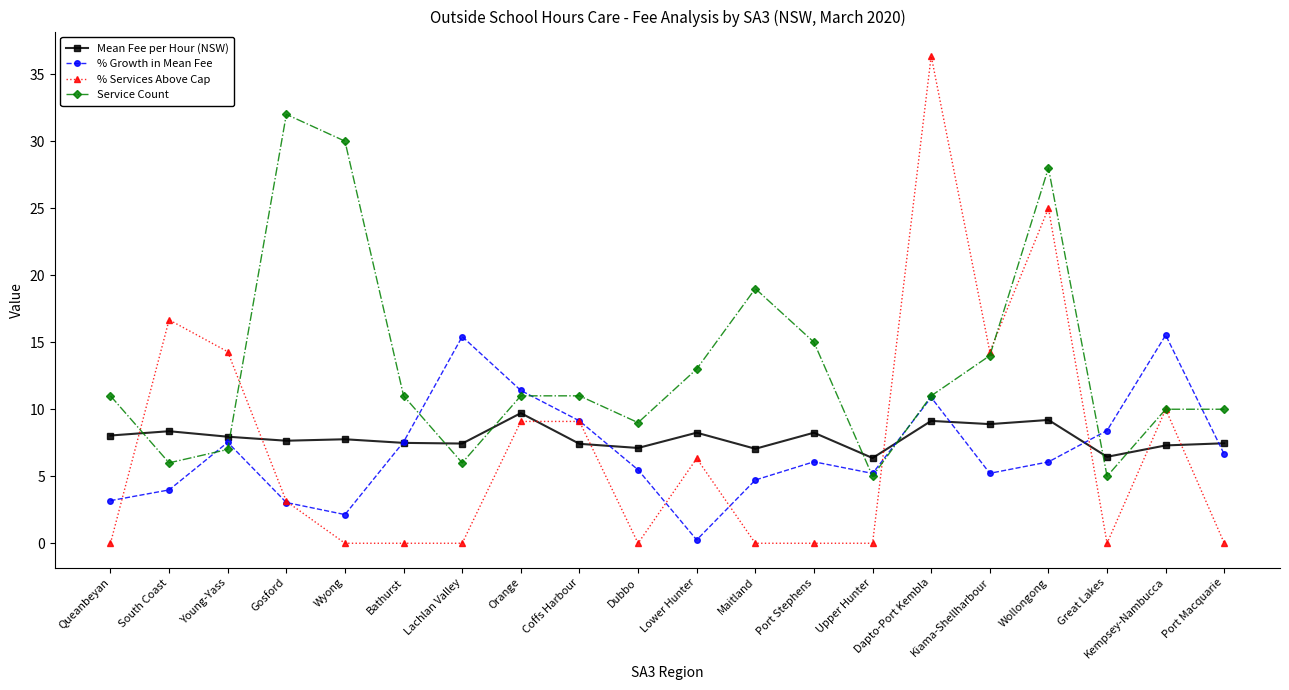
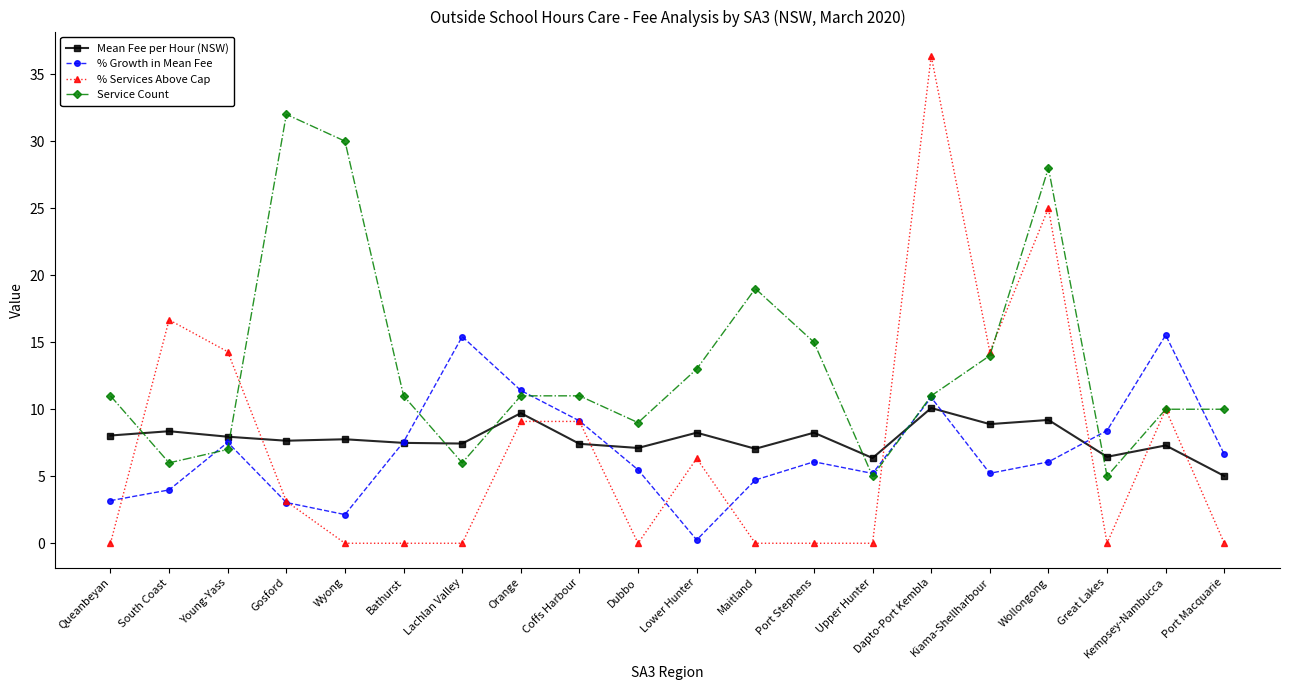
  {
    "Mean Fee per Hour (NSW)": {
      "Queanbeyan": 8.0,
      "South Coast": 8.4,
      "Young-Yass": 8.0,
      "Gosford": 7.7,
      "Wyong": 7.8,
      "Lachlan Valley": 7.4,
      "Orange": 9.7,
      "Coffs Harbour": 7.4,
      "Dubbo": 7.1,
      "Lower Hunter": 8.3,
      "Maitland": 7.1,
      "Port Stephens": 8.3,
      "Upper Hunter": 6.4,
-     "Dapto-Port Kembla": 9.1,
+     "Dapto-Port Kembla": 10.1,
      "Kiama-Shellharbour": 8.9,
      "Wollongong": 9.2,
      "Great Lakes": 6.5,
      "Kempsey-Nambucca": 7.3,
-     "Port Macquarie": 7.5
+     "Port Macquarie": 5.0
    },
    "% Growth in Mean Fee": {
      "Queanbeyan": 3.2,
      "South Coast": 4.0,
      "Young-Yass": 7.5,
      "Wyong": 2.1,
      "Lachlan Valley": 15.4,
      "Orange": 11.4,
      "Dubbo": 5.5,
      "Lower Hunter": 0.3,
      "Maitland": 4.7,
      "Port Stephens": 6.1,
      "Upper Hunter": 5.2,
      "Kiama-Shellharbour": 5.2,
      "Wollongong": 6.1,
      "Great Lakes": 8.4,
      "Kempsey-Nambucca": 15.5,
      "Port Macquarie": 6.6
    },
    "% Services Above Cap": {
      "Queanbeyan": 0.0,
      "South Coast": 16.7,
      "Young-Yass": 14.3,
      "Wyong": 0.0,
      "Bathurst": 0.0,
      "Lachlan Valley": 0.0,
      "Orange": 9.1,
      "Dubbo": 0.0,
      "Lower Hunter": 6.3,
      "Maitland": 0.0,
      "Port Stephens": 0.0,
      "Upper Hunter": 0.0,
      "Dapto-Port Kembla": 36.4,
      "Kiama-Shellharbour": 14.3,
      "Wollongong": 25.0,
      "Great Lakes": 0.0,
      "Port Macquarie": 0.0
    },
    "Service Count": {
      "Queanbeyan": 11.0,
      "South Coast": 6.0,
      "Young-Yass": 7.0,
      "Gosford": 32.0,
      "Wyong": 30.0,
      "Bathurst": 11.0,
      "Lachlan Valley": 6.0,
      "Orange": 11.0,
      "Coffs Harbour": 11.0,
      "Dubbo": 9.0,
      "Lower Hunter": 13.0,
      "Maitland": 19.0,
      "Port Stephens": 15.0,
      "Upper Hunter": 5.0,
      "Kiama-Shellharbour": 14.0,
      "Wollongong": 28.0,
      "Great Lakes": 5.0,
      "Port Macquarie": 10.0
    }
  }
